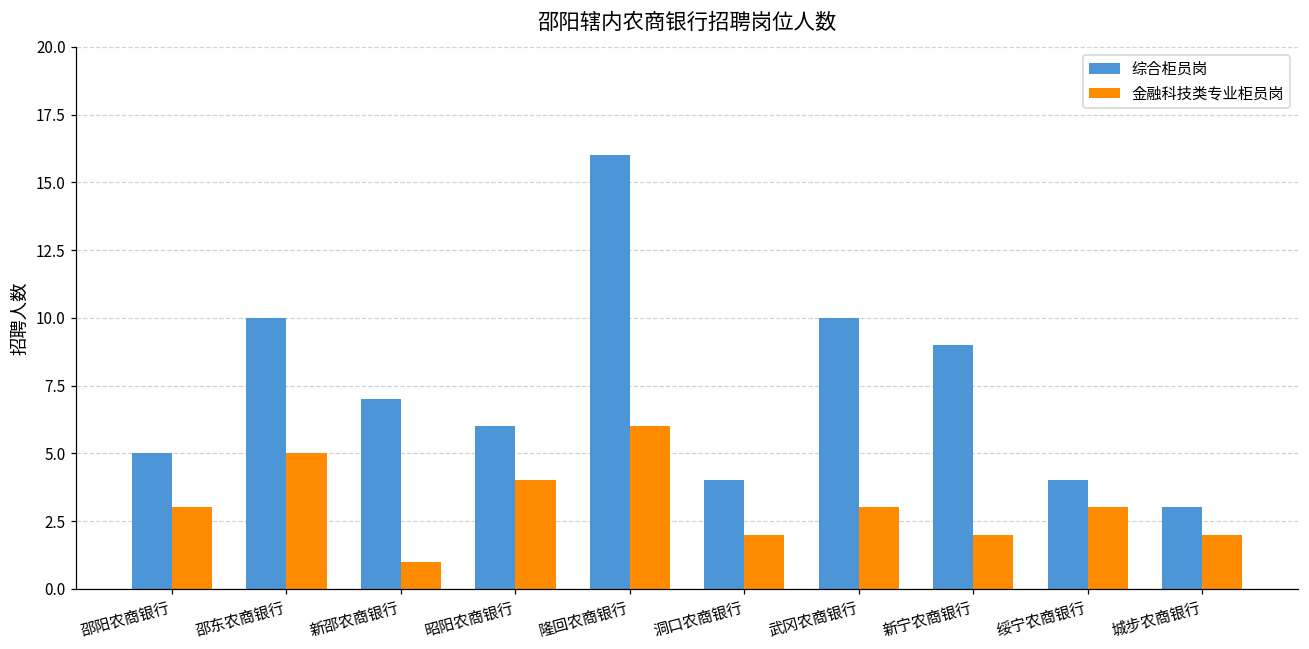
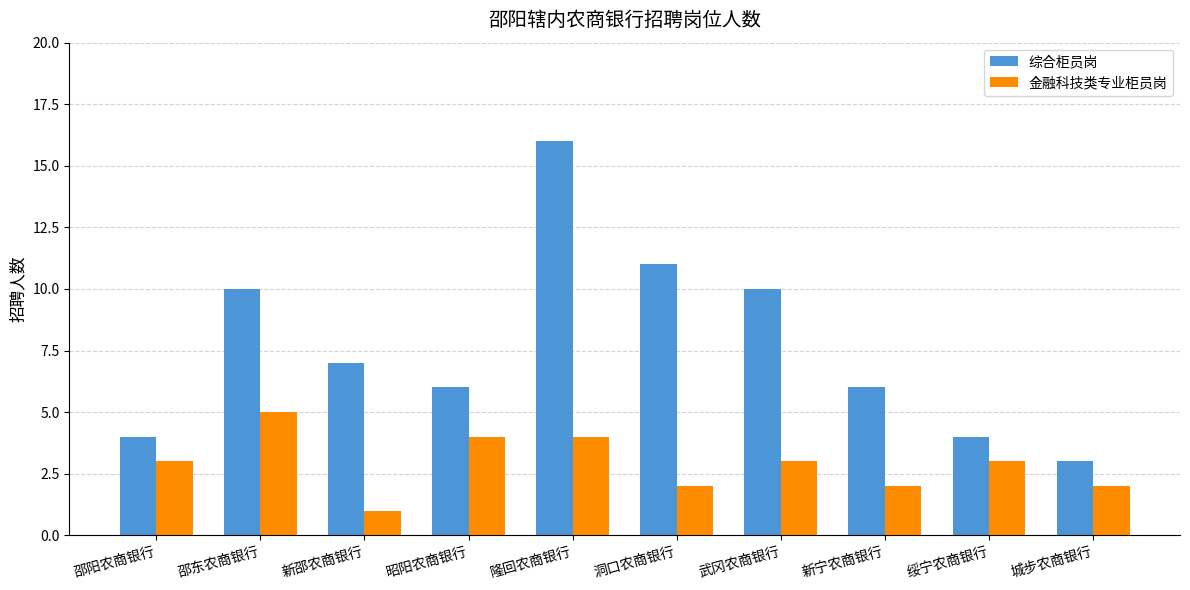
  {
    "综合柜员岗": {
-     "邵阳农商银行": 5,
+     "邵阳农商银行": 4,
      "邵东农商银行": 10,
      "新邵农商银行": 7,
      "昭阳农商银行": 6,
      "隆回农商银行": 16,
-     "洞口农商银行": 4,
+     "洞口农商银行": 11,
      "武冈农商银行": 10,
-     "新宁农商银行": 9,
+     "新宁农商银行": 6,
      "绥宁农商银行": 4,
      "城步农商银行": 3
    },
    "金融科技类专业柜员岗": {
      "邵阳农商银行": 3,
      "邵东农商银行": 5,
      "新邵农商银行": 1,
      "昭阳农商银行": 4,
-     "隆回农商银行": 6,
+     "隆回农商银行": 4,
      "洞口农商银行": 2,
      "武冈农商银行": 3,
      "新宁农商银行": 2,
      "绥宁农商银行": 3,
      "城步农商银行": 2
    }
  }
